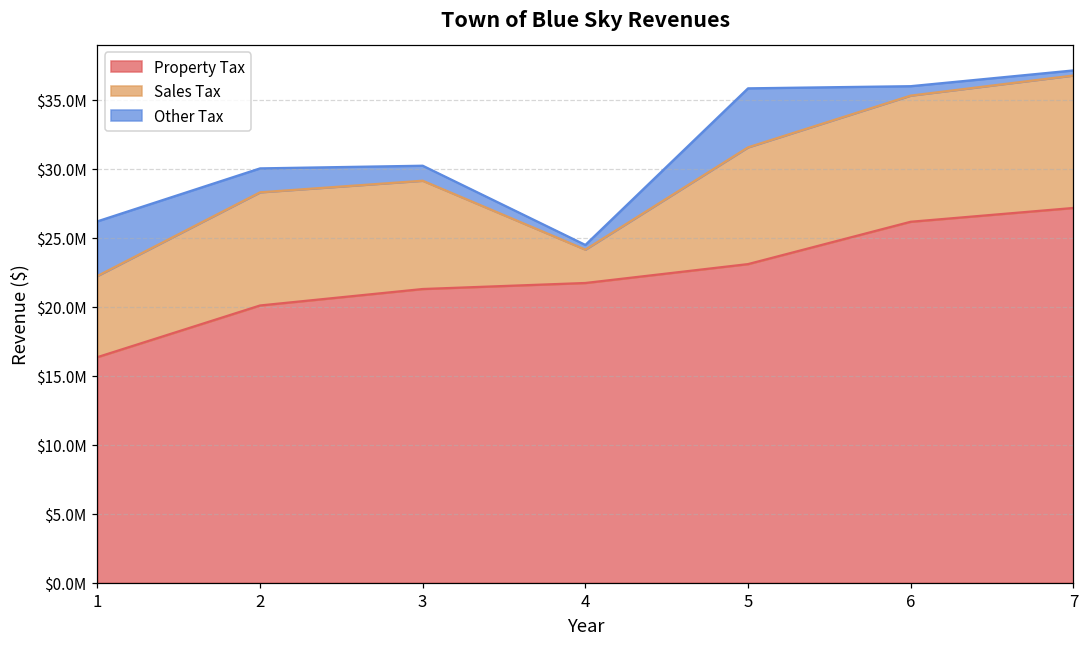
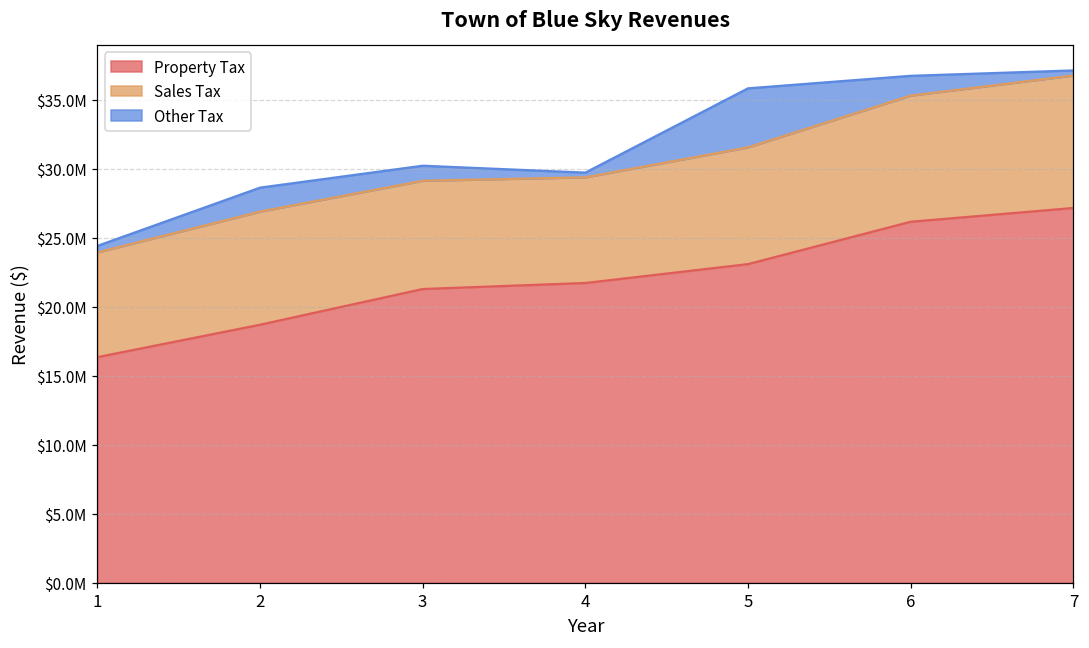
  {
    "Property Tax": {
      "1": "$16300000",
-     "2": "$20100000",
+     "2": "$18700000",
      "3": "$21300000",
      "4": "$21700000",
      "5": "$23100000",
      "6": "$26100000",
      "7": "$27100000"
    },
    "Sales Tax": {
-     "1": "$5900000",
+     "1": "$7600000",
      "2": "$8200000",
      "3": "$7800000",
-     "4": "$2400000",
+     "4": "$7700000",
      "5": "$8500000",
      "6": "$9100000",
      "7": "$9600000"
    },
    "Other Tax": {
-     "1": "$4000000",
+     "1": "$500000",
      "2": "$1700000",
      "3": "$1100000",
      "4": "$300000",
      "5": "$4300000",
-     "6": "$700000",
+     "6": "$1400000",
      "7": "$400000"
    }
  }
